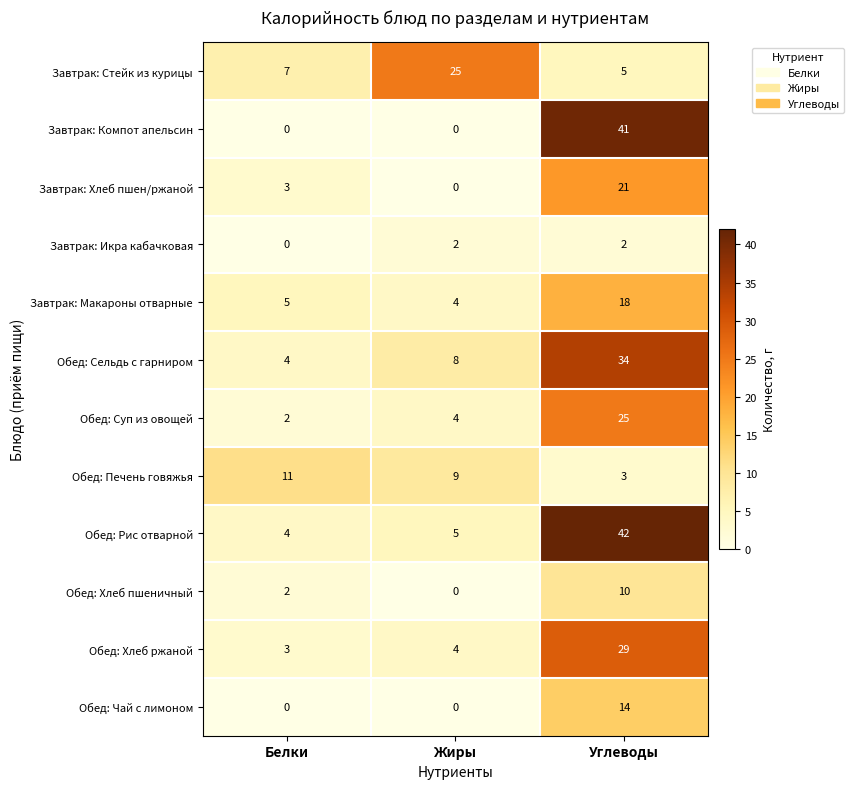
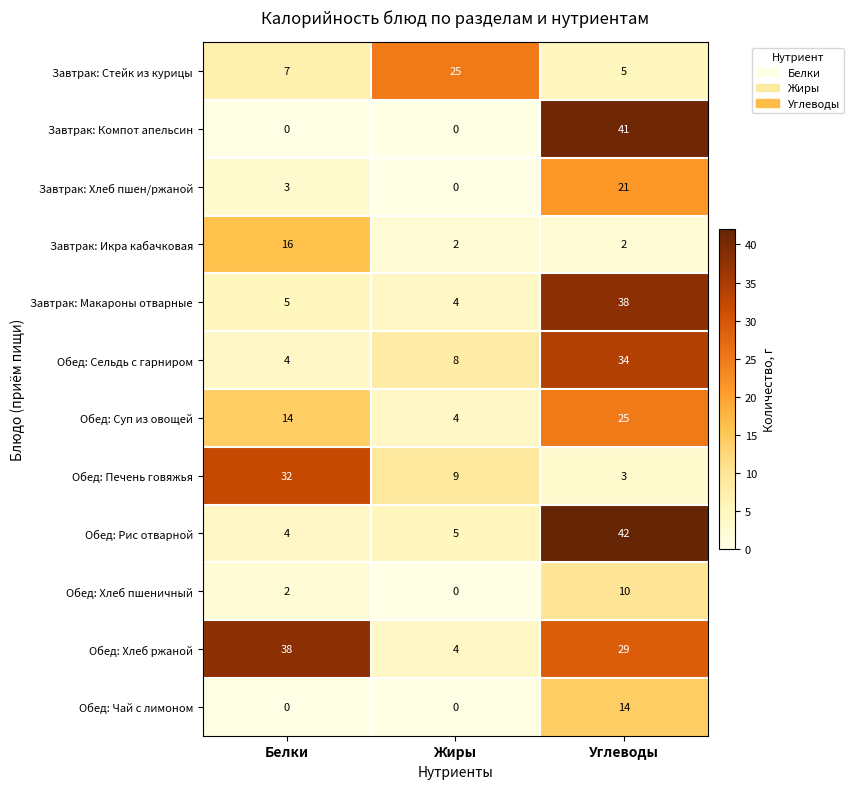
  {
    "Завтрак: Стейк из курицы": {
      "Белки": 7,
      "Жиры": 25,
      "Углеводы": 5
    },
    "Завтрак: Компот апельсин": {
      "Белки": 0,
      "Жиры": 0,
      "Углеводы": 41
    },
    "Завтрак: Хлеб пшен/ржаной": {
      "Белки": 3,
      "Жиры": 0,
      "Углеводы": 21
    },
    "Завтрак: Икра кабачковая": {
-     "Белки": 0,
+     "Белки": 16,
      "Жиры": 2,
      "Углеводы": 2
    },
    "Завтрак: Макароны отварные": {
      "Белки": 5,
      "Жиры": 4,
-     "Углеводы": 18
+     "Углеводы": 38
    },
    "Обед: Сельдь с гарниром": {
      "Белки": 4,
      "Жиры": 8,
      "Углеводы": 34
    },
    "Обед: Суп из овощей": {
-     "Белки": 2,
+     "Белки": 14,
      "Жиры": 4,
      "Углеводы": 25
    },
    "Обед: Печень говяжья": {
-     "Белки": 11,
+     "Белки": 32,
      "Жиры": 9,
      "Углеводы": 3
    },
    "Обед: Рис отварной": {
      "Белки": 4,
      "Жиры": 5,
      "Углеводы": 42
    },
    "Обед: Хлеб пшеничный": {
      "Белки": 2,
      "Жиры": 0,
      "Углеводы": 10
    },
    "Обед: Хлеб ржаной": {
-     "Белки": 3,
+     "Белки": 38,
      "Жиры": 4,
      "Углеводы": 29
    },
    "Обед: Чай с лимоном": {
      "Белки": 0,
      "Жиры": 0,
      "Углеводы": 14
    }
  }
